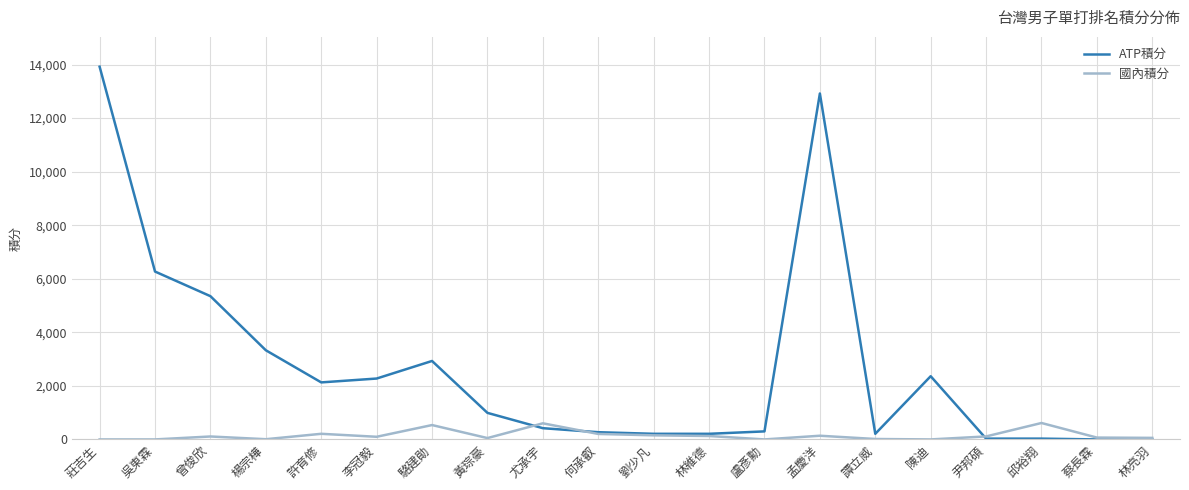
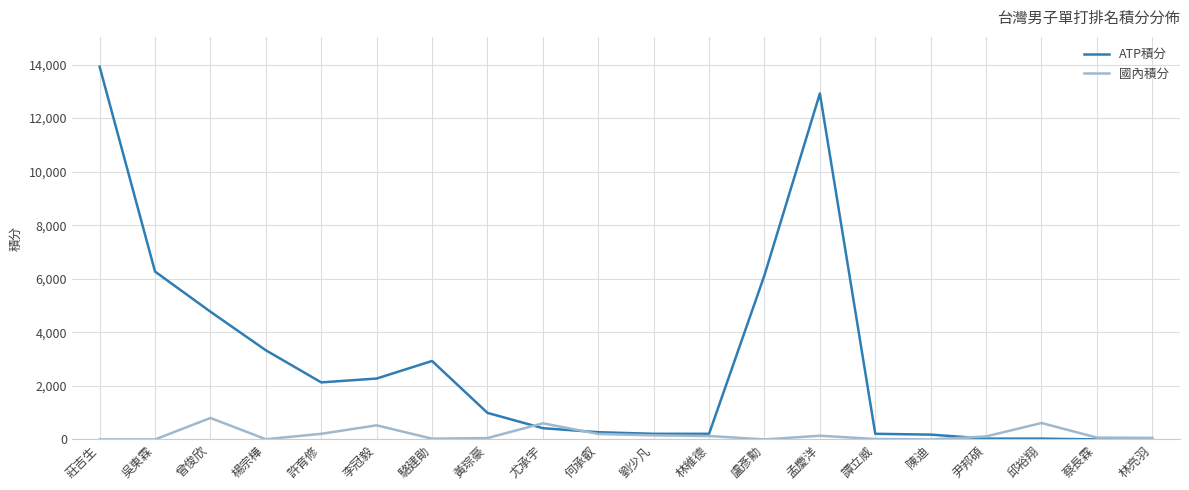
  {
    "ATP積分": {
      "莊吉生": "13,900",
      "吳東霖": "6,300",
-     "曾俊欣": "5,400",
+     "曾俊欣": "4,800",
      "楊宗樺": "3,300",
      "許育修": "2,100",
      "李冠毅": "2,300",
      "駱建勛": "2,900",
      "黃琮豪": "1,000",
      "尤承宇": "400",
-     "盧彥勳": "300",
+     "盧彥勳": "6,100",
      "孟慶洋": "12,900",
      "譚立威": "200",
-     "陳迪": "2,400",
+     "陳迪": "200",
      "邱裕翔": "0"
    },
    "國內積分": {
      "莊吉生": "0",
      "吳東霖": "0",
-     "曾俊欣": "100",
+     "曾俊欣": "800",
      "楊宗樺": "0",
      "許育修": "200",
-     "李冠毅": "100",
-     "駱建勛": "500",
+     "李冠毅": "500",
+     "駱建勛": "0",
      "黃琮豪": "100",
      "尤承宇": "600",
      "盧彥勳": "0",
      "孟慶洋": "100",
      "譚立威": "0",
      "陳迪": "0",
      "邱裕翔": "600"
    }
  }
